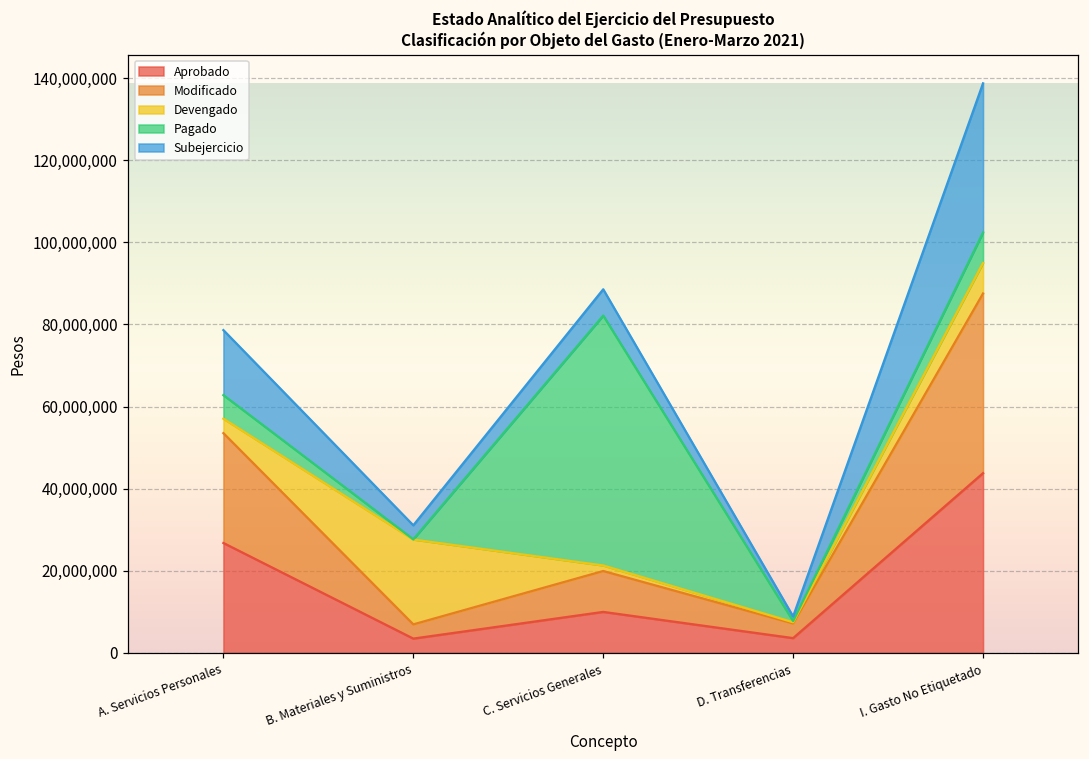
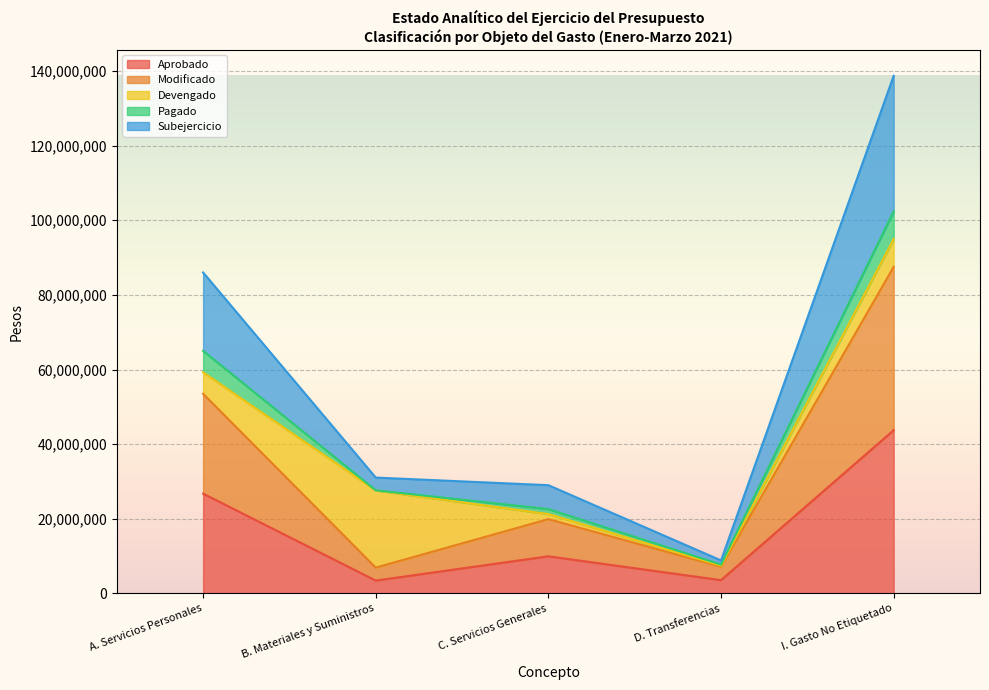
  {
    "Devengado": {
-     "A. Servicios Personales": "4,000,000",
+     "A. Servicios Personales": "6,000,000",
      "C. Servicios Generales": "1,000,000",
      "I. Gasto No Etiquetado": "7,000,000"
    },
    "Pagado": {
      "A. Servicios Personales": "6,000,000",
-     "C. Servicios Generales": "61,000,000",
+     "C. Servicios Generales": "1,000,000",
      "I. Gasto No Etiquetado": "7,000,000"
    },
    "Subejercicio": {
-     "A. Servicios Personales": "16,000,000",
+     "A. Servicios Personales": "21,000,000",
      "B. Materiales y Suministros": "3,000,000",
      "C. Servicios Generales": "6,000,000",
      "D. Transferencias": "1,000,000",
      "I. Gasto No Etiquetado": "36,000,000"
    }
  }
